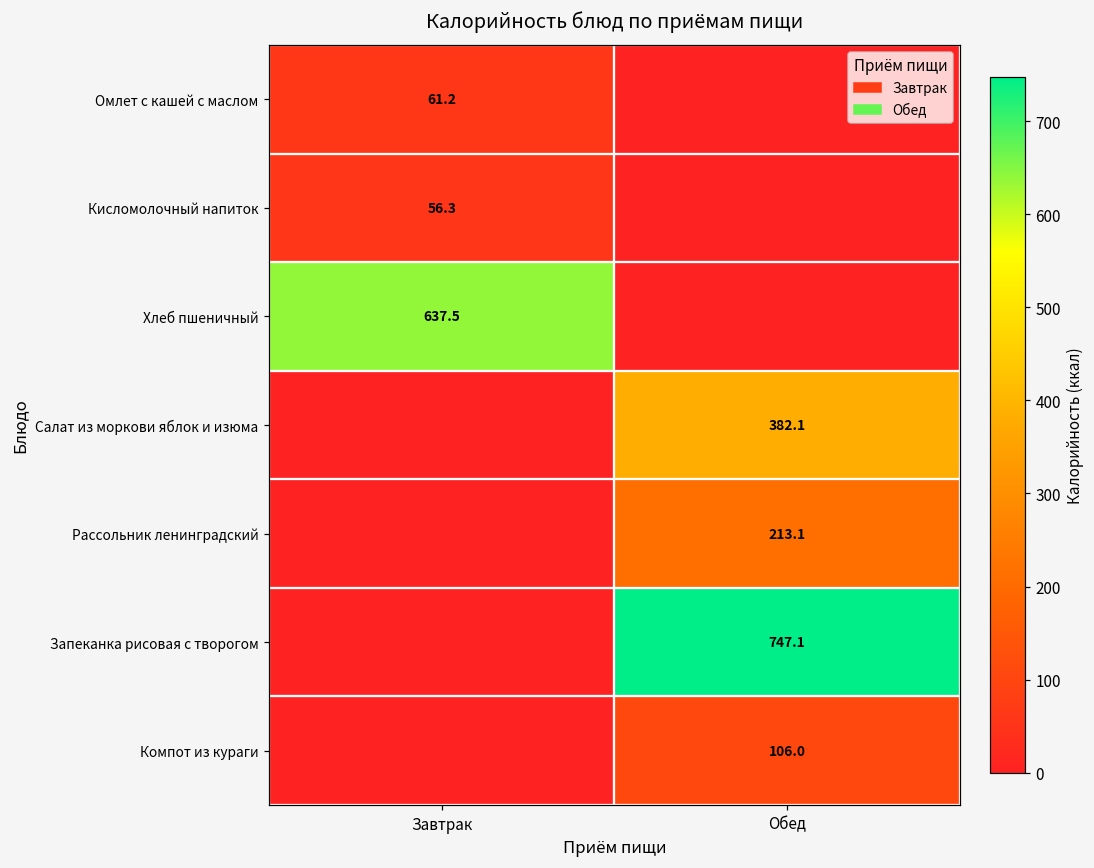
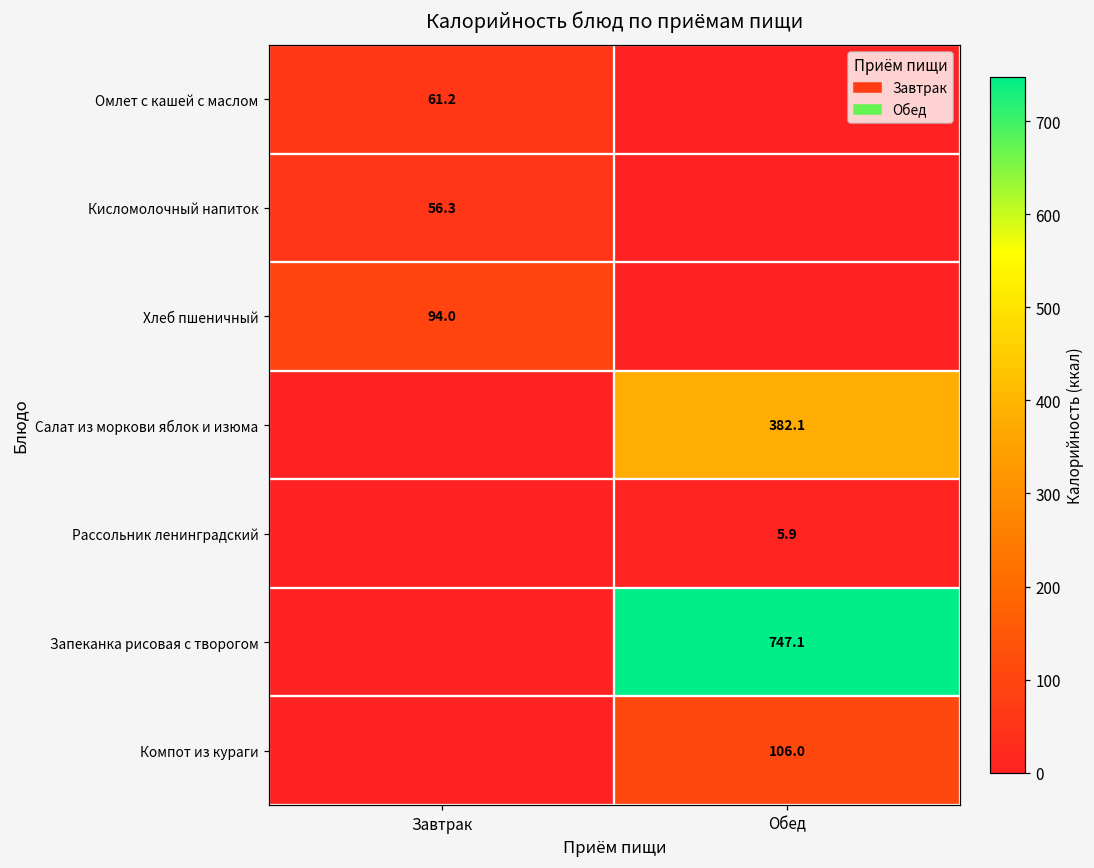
  {
    "Омлет с кашей с маслом": {
      "Завтрак": 61.2
    },
    "Кисломолочный напиток": {
      "Завтрак": 56.3
    },
    "Хлеб пшеничный": {
-     "Завтрак": 637.5
+     "Завтрак": 94.0
    },
    "Салат из моркови яблок и изюма": {
      "Обед": 382.1
    },
    "Рассольник ленинградский": {
-     "Обед": 213.1
+     "Обед": 5.9
    },
    "Запеканка рисовая с творогом": {
      "Обед": 747.1
    },
    "Компот из кураги": {
      "Обед": 106.0
    }
  }
